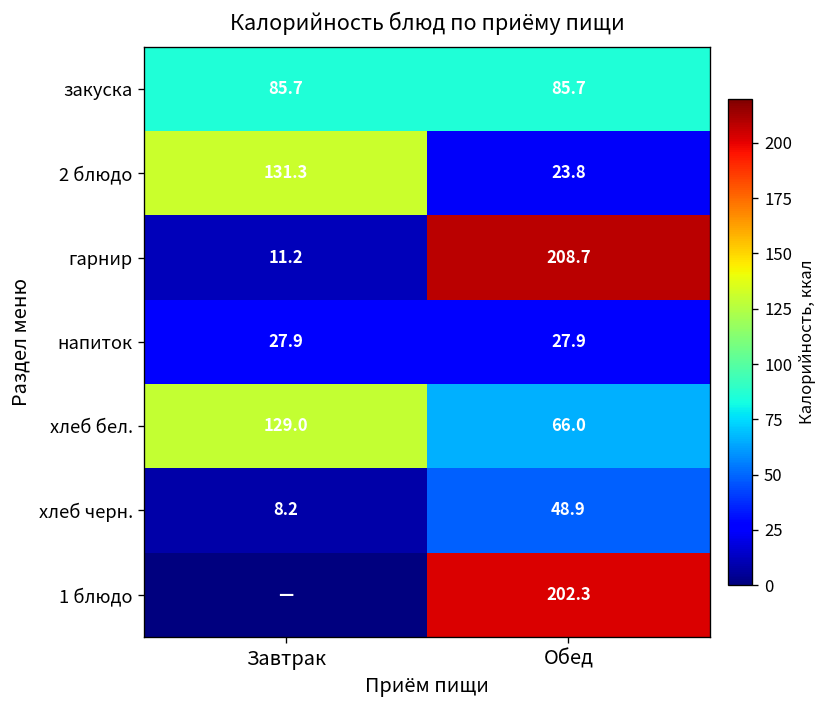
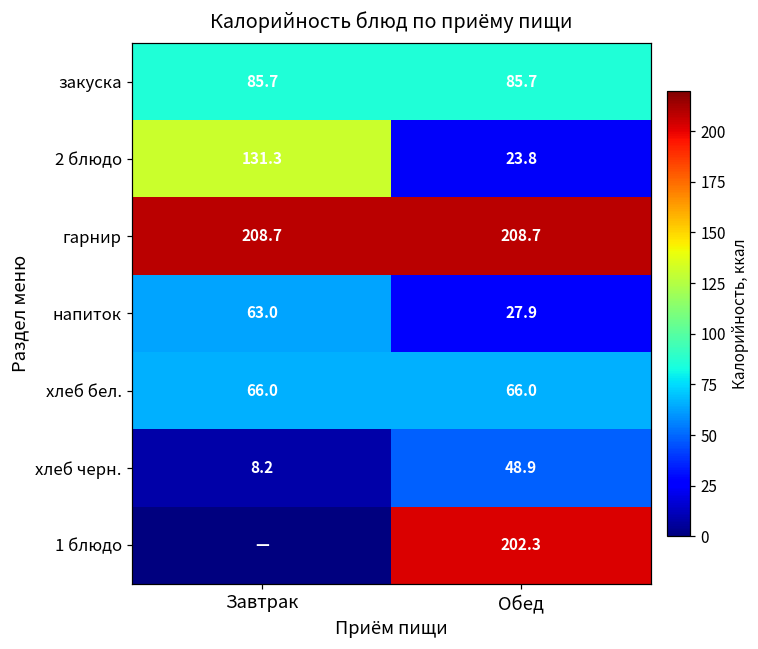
  {
    "закуска": {
      "Завтрак": 85.7,
      "Обед": 85.7
    },
    "2 блюдо": {
      "Завтрак": 131.3,
      "Обед": 23.8
    },
    "гарнир": {
-     "Завтрак": 11.2,
+     "Завтрак": 208.7,
      "Обед": 208.7
    },
    "напиток": {
-     "Завтрак": 27.9,
+     "Завтрак": 63.0,
      "Обед": 27.9
    },
    "хлеб бел.": {
-     "Завтрак": 129.0,
+     "Завтрак": 66.0,
      "Обед": 66.0
    },
    "хлеб черн.": {
      "Завтрак": 8.2,
      "Обед": 48.9
    },
    "1 блюдо": {
      "Обед": 202.3
    }
  }
